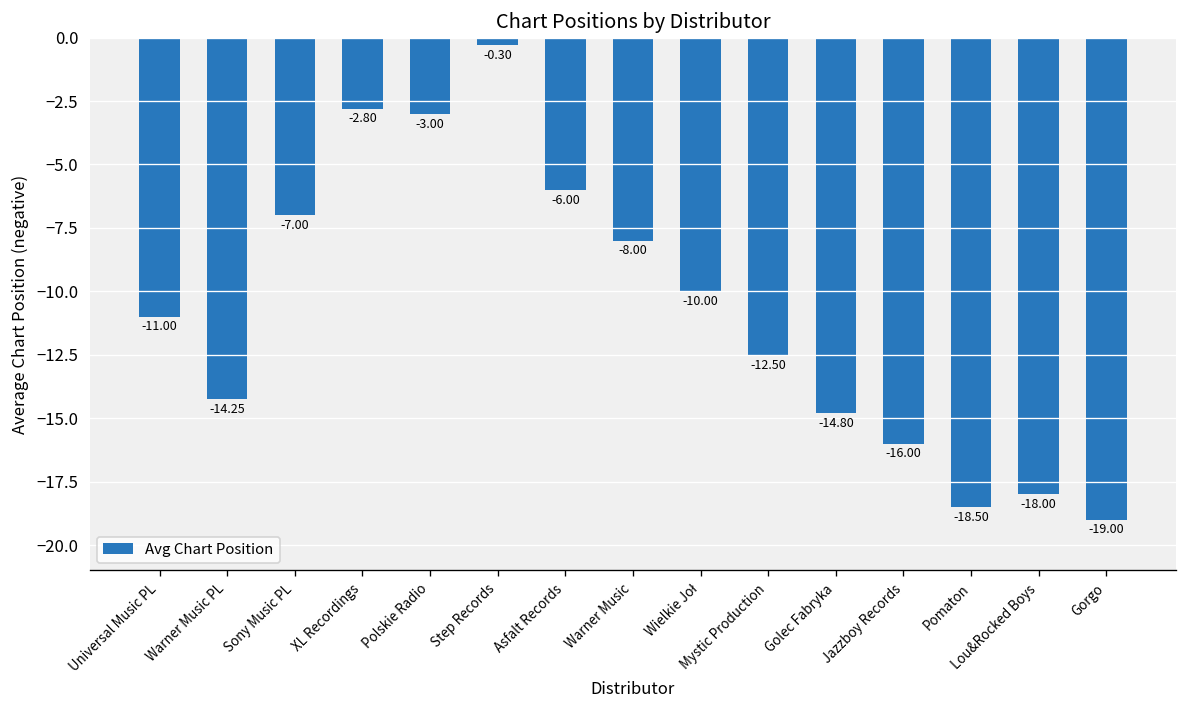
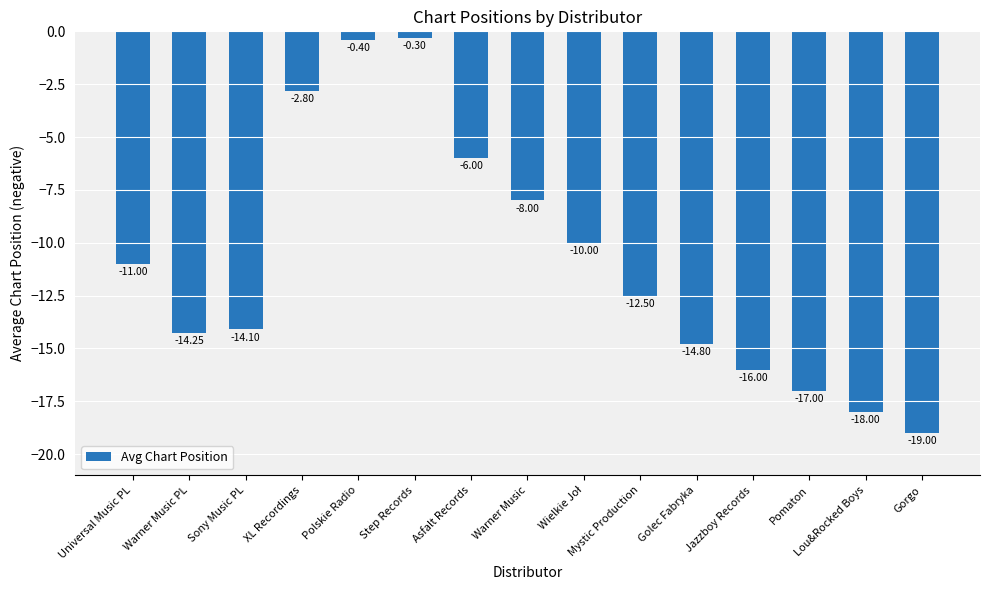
  {
    "Universal Music PL": -11.00,
    "Warner Music PL": -14.25,
-   "Sony Music PL": -7.00,
+   "Sony Music PL": -14.10,
    "XL Recordings": -2.80,
-   "Polskie Radio": -3.00,
+   "Polskie Radio": -0.40,
    "Step Records": -0.30,
    "Asfalt Records": -6.00,
    "Warner Music": -8.00,
    "Wielkie Joł": -10.00,
    "Mystic Production": -12.50,
    "Golec Fabryka": -14.80,
    "Jazzboy Records": -16.00,
-   "Pomaton": -18.50,
+   "Pomaton": -17.00,
    "Lou&Rocked Boys": -18.00,
    "Gorgo": -19.00
  }
